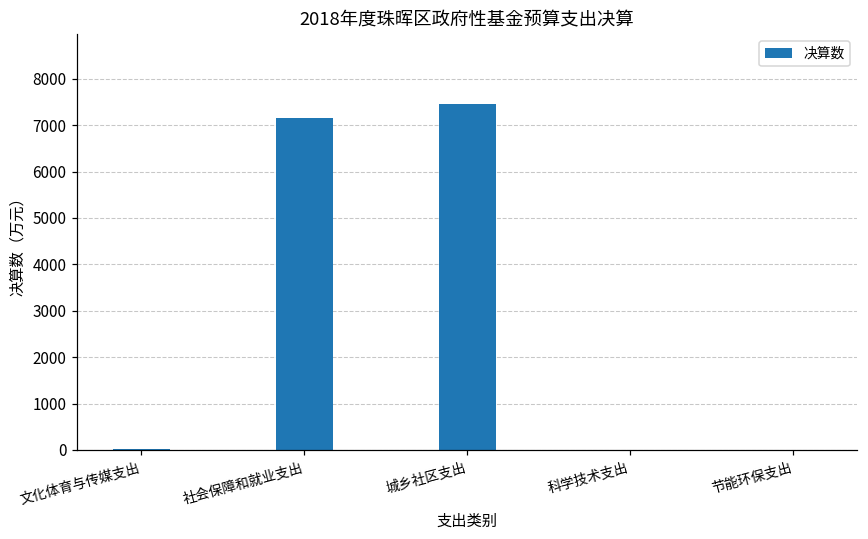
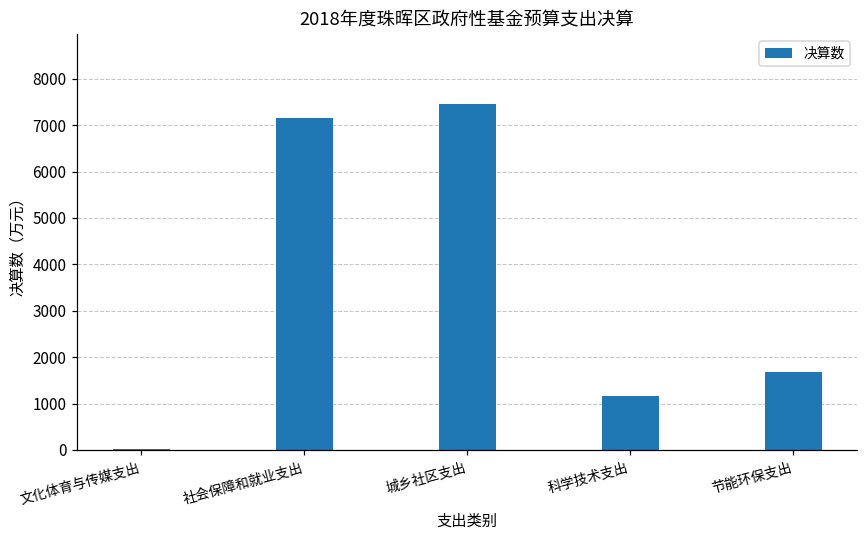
  {
    "社会保障和就业支出": 7100,
    "城乡社区支出": 7500,
-   "科学技术支出": 0,
-   "节能环保支出": 0
+   "科学技术支出": 1200,
+   "节能环保支出": 1700
  }
